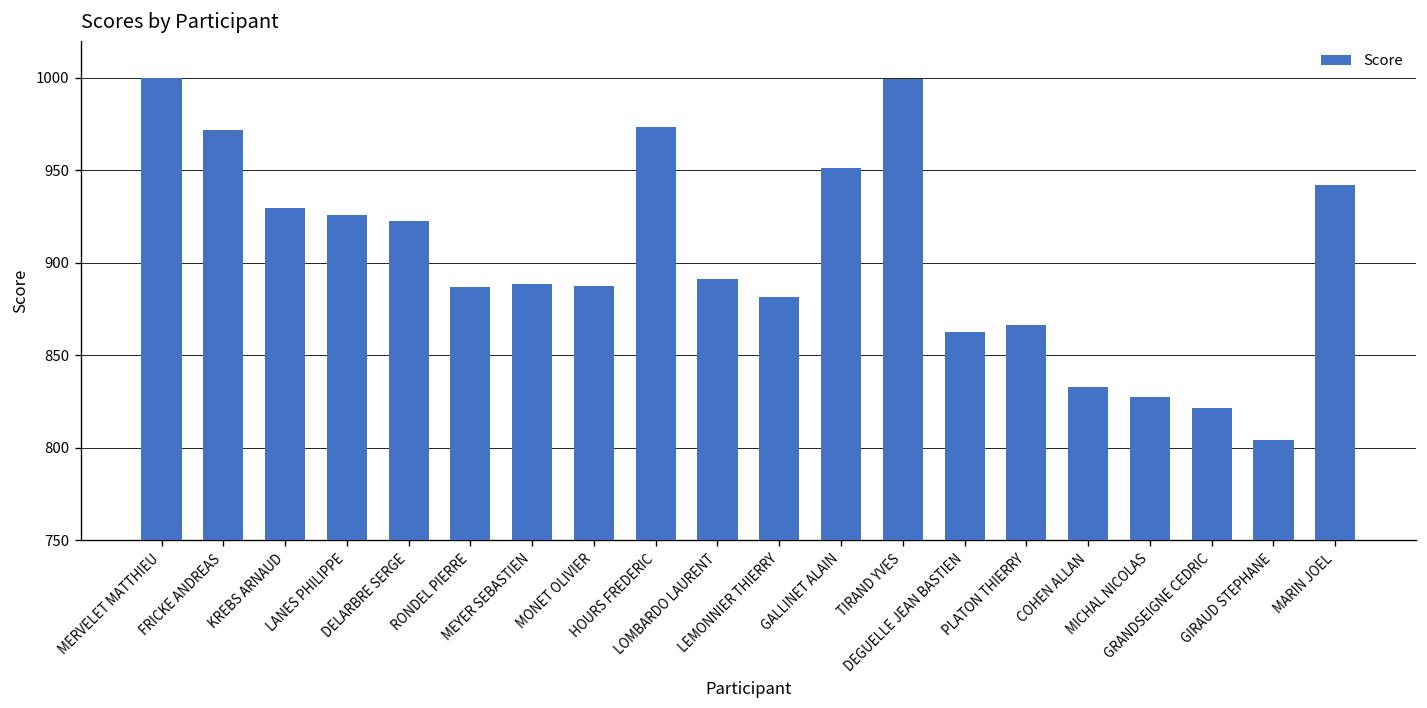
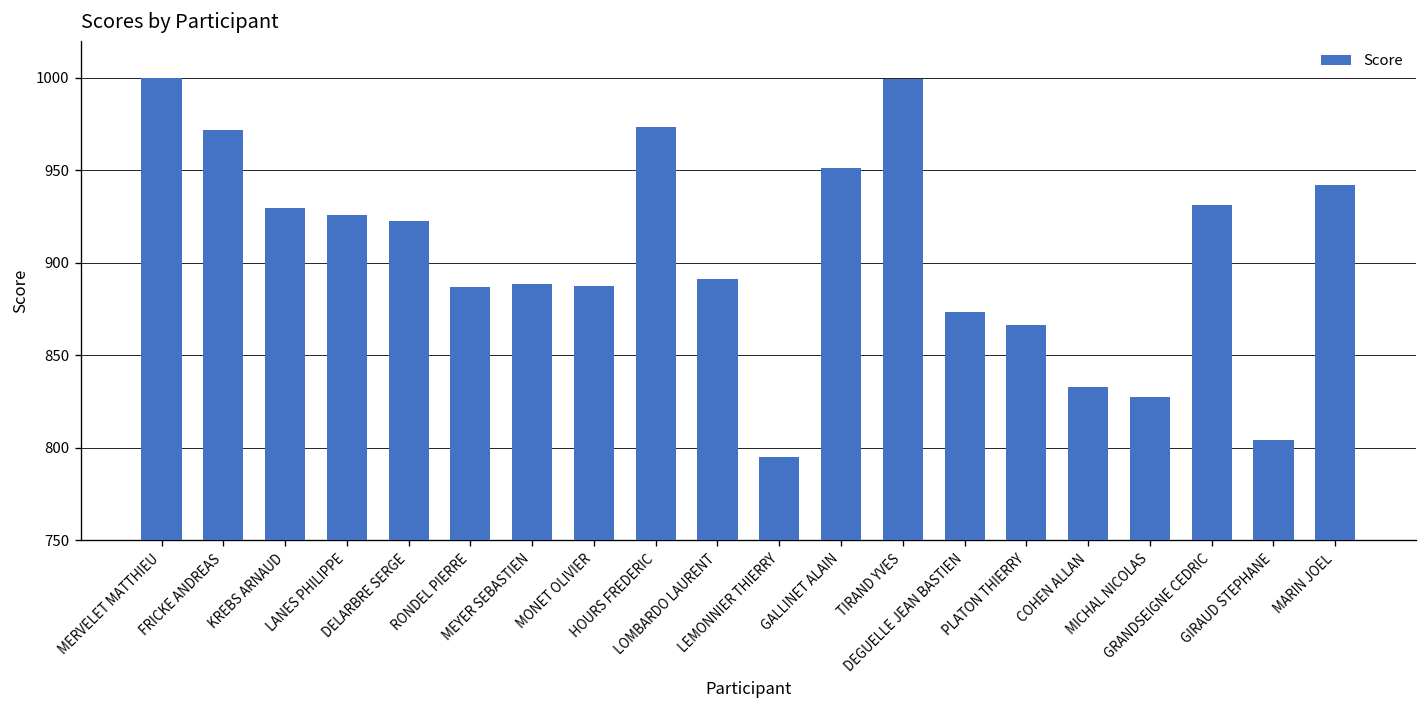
  {
    "MERVELET MATTHIEU": 1000,
    "FRICKE ANDREAS": 972,
    "KREBS ARNAUD": 930,
    "LANES PHILIPPE": 926,
    "DELARBRE SERGE": 923,
    "RONDEL PIERRE": 887,
    "MEYER SEBASTIEN": 888,
    "MONET OLIVIER": 888,
    "HOURS FREDERIC": 974,
    "LOMBARDO LAURENT": 891,
-   "LEMONNIER THIERRY": 882,
+   "LEMONNIER THIERRY": 795,
    "GALLINET ALAIN": 951,
    "TIRAND YVES": 999,
-   "DEGUELLE JEAN BASTIEN": 863,
+   "DEGUELLE JEAN BASTIEN": 874,
    "PLATON THIERRY": 866,
    "COHEN ALLAN": 833,
    "MICHAL NICOLAS": 827,
-   "GRANDSEIGNE CEDRIC": 822,
+   "GRANDSEIGNE CEDRIC": 931,
    "GIRAUD STEPHANE": 804,
    "MARIN JOEL": 942
  }
